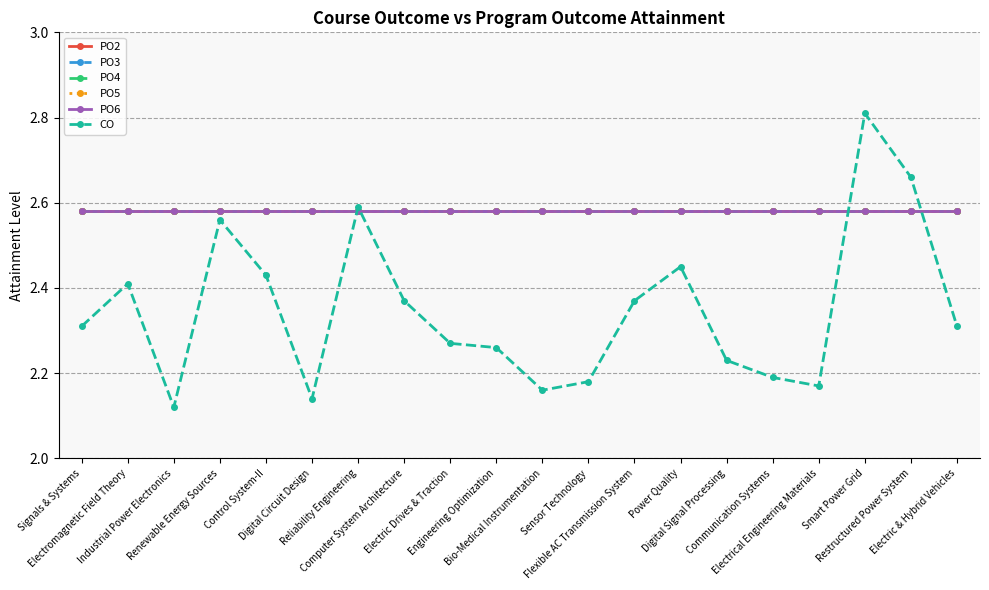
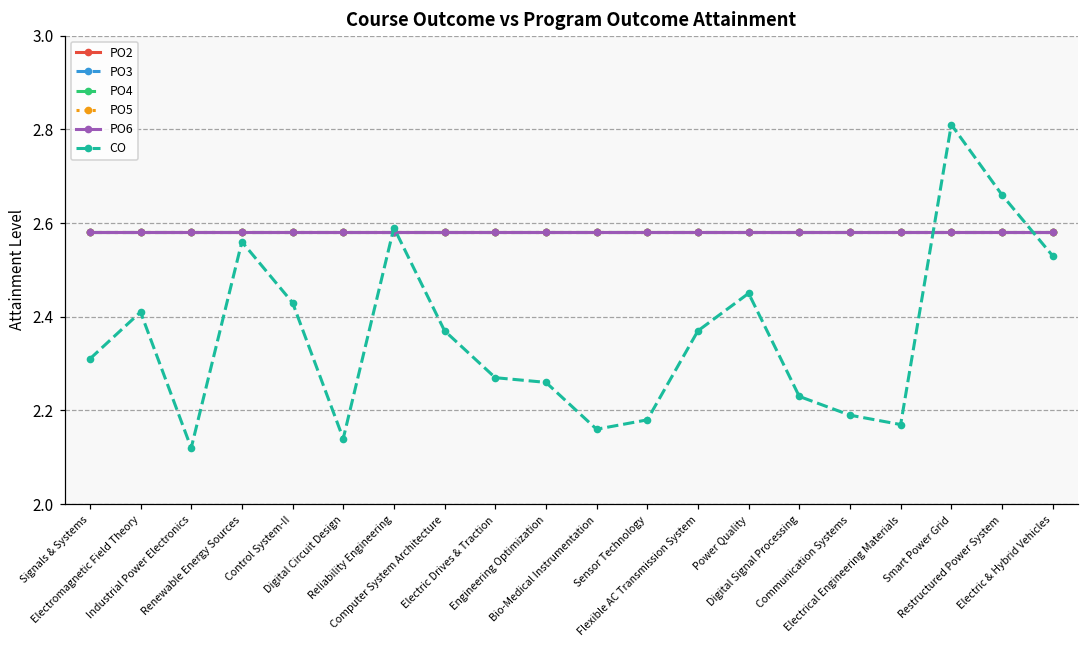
  {
    "PO6": {
      "Signals & Systems": 2.58,
      "Electromagnetic Field Theory": 2.58,
      "Industrial Power Electronics": 2.58,
      "Renewable Energy Sources": 2.58,
      "Control System-II": 2.58,
      "Digital Circuit Design": 2.58,
      "Reliability Engineering": 2.58,
      "Computer System Architecture": 2.58,
      "Electric Drives & Traction": 2.58,
      "Engineering Optimization": 2.58,
      "Bio-Medical Instrumentation": 2.58,
      "Sensor Technology": 2.58,
      "Flexible AC Transmission System": 2.58,
      "Power Quality": 2.58,
      "Digital Signal Processing": 2.58,
      "Communication Systems": 2.58,
      "Electrical Engineering Materials": 2.58,
      "Smart Power Grid": 2.58,
      "Restructured Power System": 2.58,
      "Electric & Hybrid Vehicles": 2.58
    },
    "CO": {
      "Signals & Systems": 2.31,
      "Electromagnetic Field Theory": 2.41,
      "Industrial Power Electronics": 2.12,
      "Renewable Energy Sources": 2.56,
      "Control System-II": 2.43,
      "Digital Circuit Design": 2.14,
      "Reliability Engineering": 2.59,
      "Computer System Architecture": 2.37,
      "Electric Drives & Traction": 2.27,
      "Engineering Optimization": 2.26,
      "Bio-Medical Instrumentation": 2.16,
      "Sensor Technology": 2.18,
      "Flexible AC Transmission System": 2.37,
      "Power Quality": 2.45,
      "Digital Signal Processing": 2.23,
      "Communication Systems": 2.19,
      "Electrical Engineering Materials": 2.17,
      "Smart Power Grid": 2.81,
      "Restructured Power System": 2.66,
-     "Electric & Hybrid Vehicles": 2.31
+     "Electric & Hybrid Vehicles": 2.53
    }
  }
